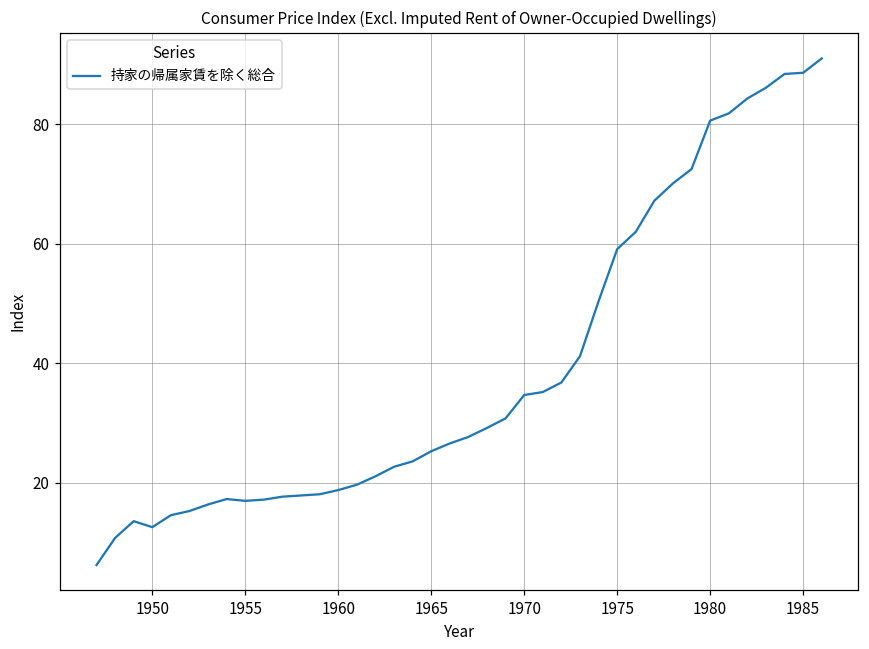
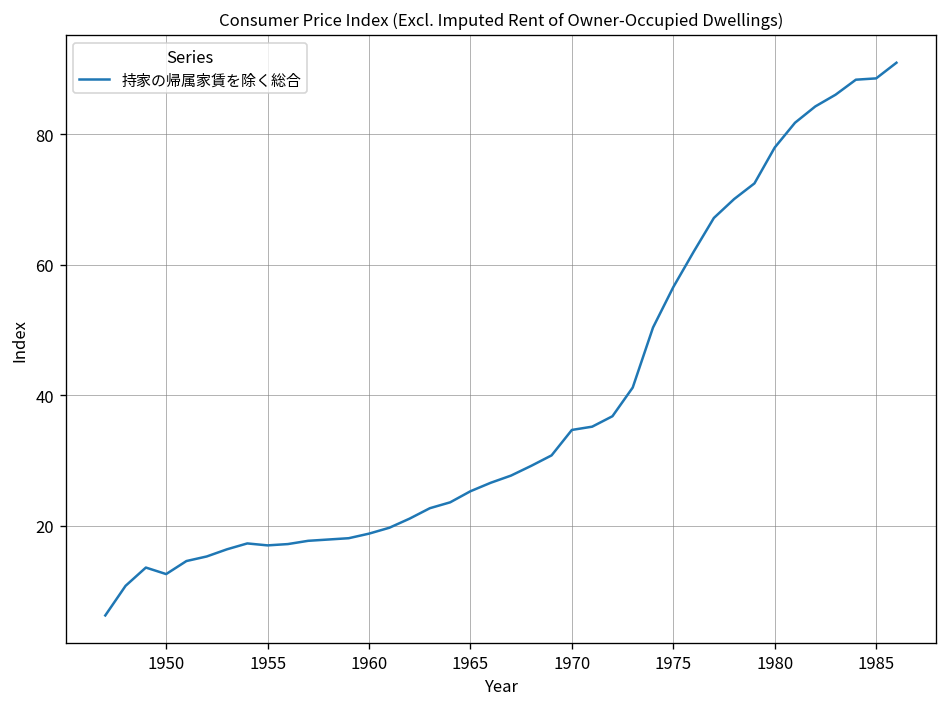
  {
    "1950": 13,
    "1955": 17,
    "1960": 19,
    "1965": 25,
    "1970": 35,
-   "1975": 59,
-   "1980": 81,
+   "1975": 57,
+   "1980": 78,
    "1985": 89
  }
